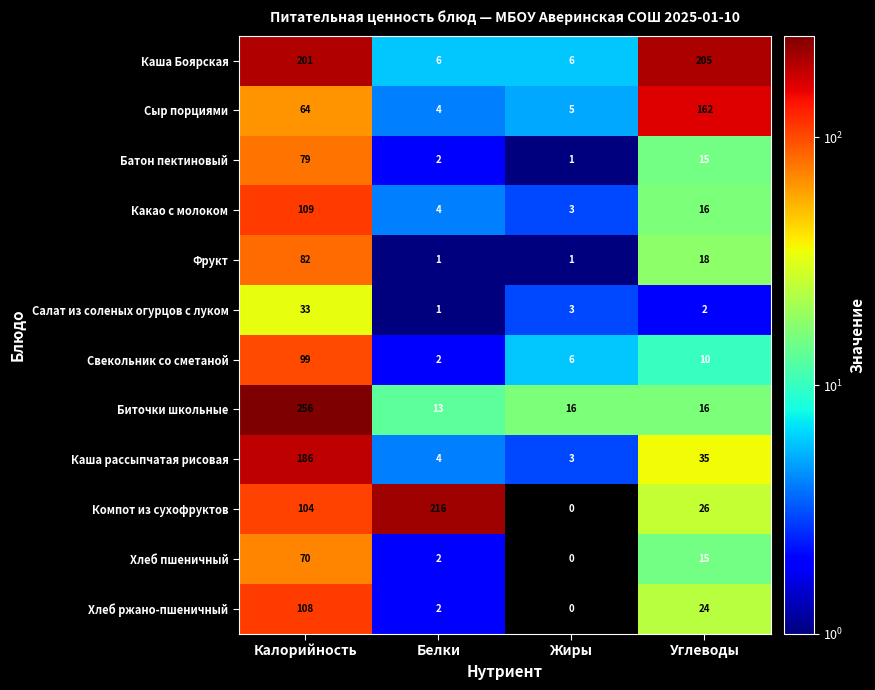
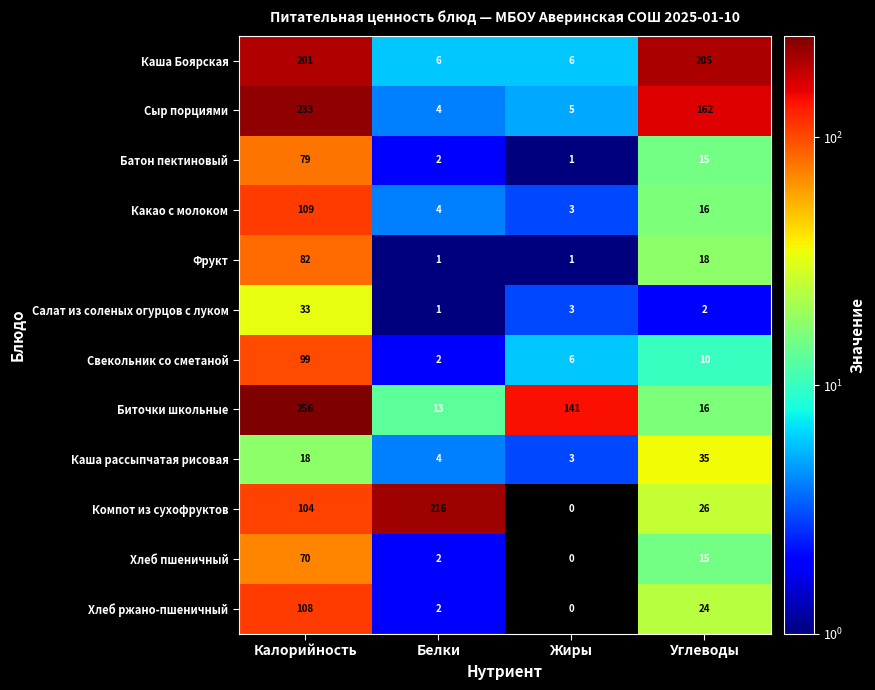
  {
    "Каша Боярская": {
      "Калорийность": 201,
      "Белки": 6,
      "Жиры": 6,
      "Углеводы": 205
    },
    "Сыр порциями": {
-     "Калорийность": 64,
+     "Калорийность": 233,
      "Белки": 4,
      "Жиры": 5,
      "Углеводы": 162
    },
    "Батон пектиновый": {
      "Калорийность": 79,
      "Белки": 2,
      "Жиры": 1,
      "Углеводы": 15
    },
    "Какао с молоком": {
      "Калорийность": 109,
      "Белки": 4,
      "Жиры": 3,
      "Углеводы": 16
    },
    "Фрукт": {
      "Калорийность": 82,
      "Белки": 1,
      "Жиры": 1,
      "Углеводы": 18
    },
    "Салат из соленых огурцов с луком": {
      "Калорийность": 33,
      "Белки": 1,
      "Жиры": 3,
      "Углеводы": 2
    },
    "Свекольник со сметаной": {
      "Калорийность": 99,
      "Белки": 2,
      "Жиры": 6,
      "Углеводы": 10
    },
    "Биточки школьные": {
      "Калорийность": 256,
      "Белки": 13,
-     "Жиры": 16,
+     "Жиры": 141,
      "Углеводы": 16
    },
    "Каша рассыпчатая рисовая": {
-     "Калорийность": 186,
+     "Калорийность": 18,
      "Белки": 4,
      "Жиры": 3,
      "Углеводы": 35
    },
    "Компот из сухофруктов": {
      "Калорийность": 104,
      "Белки": 216,
      "Жиры": 0,
      "Углеводы": 26
    },
    "Хлеб пшеничный": {
      "Калорийность": 70,
      "Белки": 2,
      "Жиры": 0,
      "Углеводы": 15
    },
    "Хлеб ржано-пшеничный": {
      "Калорийность": 108,
      "Белки": 2,
      "Жиры": 0,
      "Углеводы": 24
    }
  }
